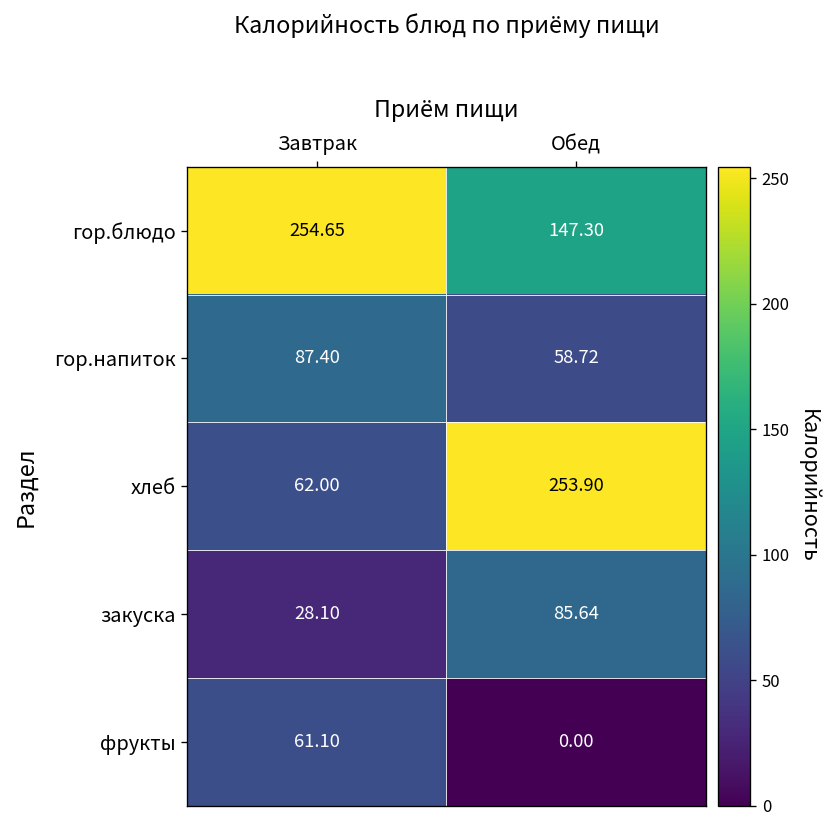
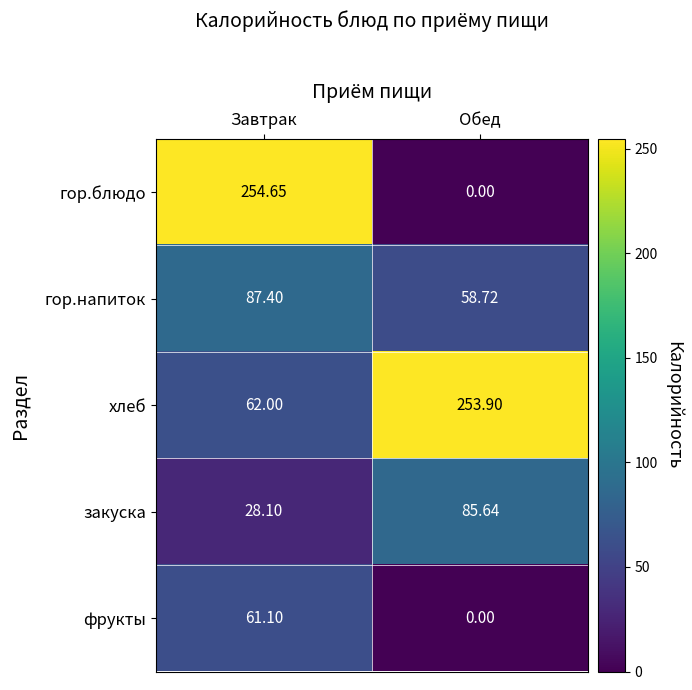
  {
    "гор.блюдо": {
      "Завтрак": 254.65,
-     "Обед": 147.30
+     "Обед": 0.00
    },
    "гор.напиток": {
      "Завтрак": 87.40,
      "Обед": 58.72
    },
    "хлеб": {
      "Завтрак": 62.00,
      "Обед": 253.90
    },
    "закуска": {
      "Завтрак": 28.10,
      "Обед": 85.64
    },
    "фрукты": {
      "Завтрак": 61.10,
      "Обед": 0.00
    }
  }
